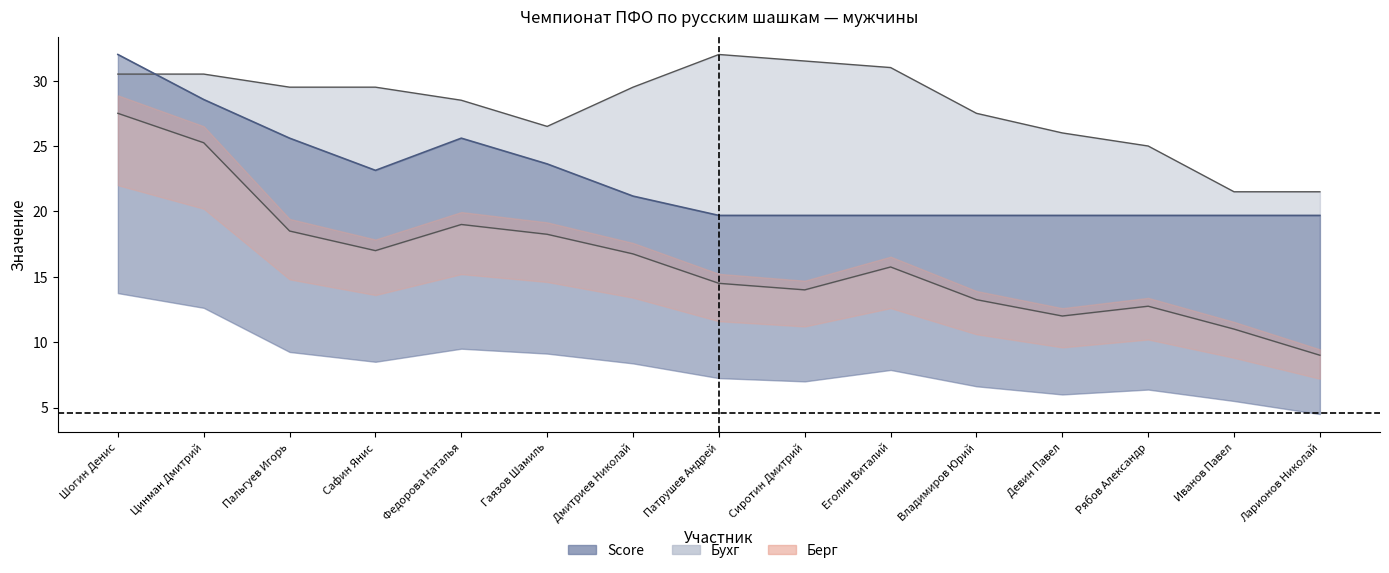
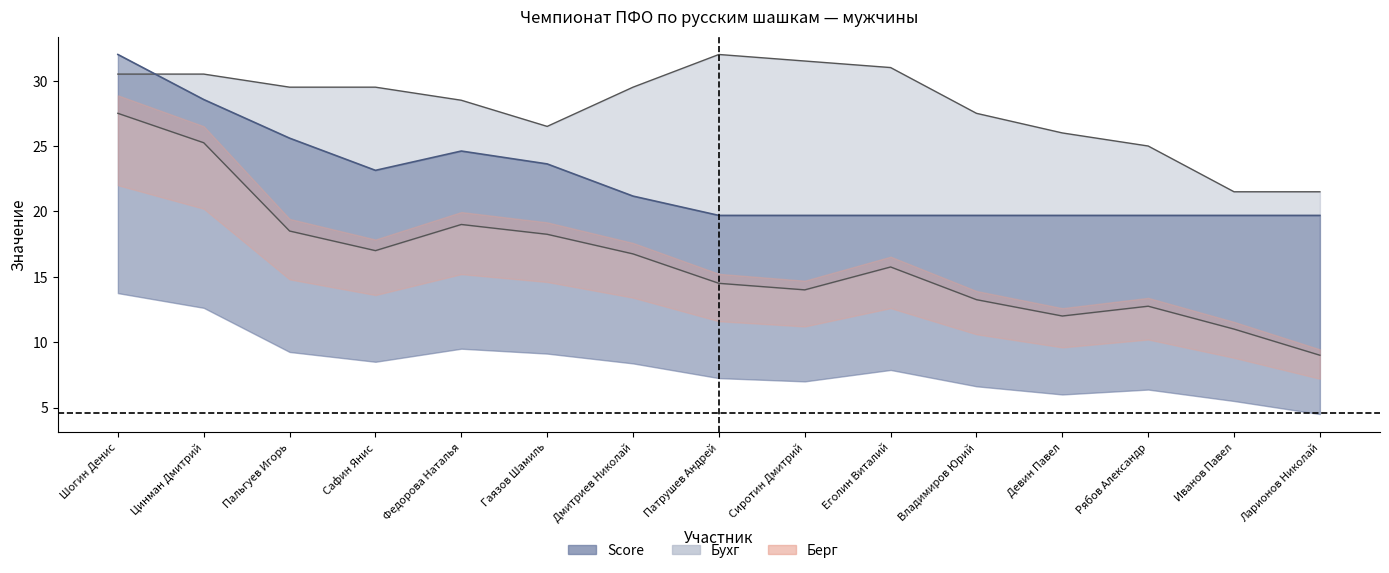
  {
    "Score": {
      "Шогин Денис": 32.0,
      "Цинман Дмитрий": 28.6,
      "Пальгуев Игорь": 25.6,
      "Сафин Янис": 23.1,
-     "Федорова Наталья": 25.6,
+     "Федорова Наталья": 24.6,
      "Гаязов Шамиль": 23.6,
      "Дмитриев Николай": 21.2,
      "Патрушев Андрей": 19.7,
      "Сиротин Дмитрий": 19.7,
      "Еголин Виталий": 19.7,
      "Владимиров Юрий": 19.7,
      "Девин Павел": 19.7,
      "Рябов Александр": 19.7,
      "Иванов Павел": 19.7,
      "Ларионов Николай": 19.7
    }
  }
